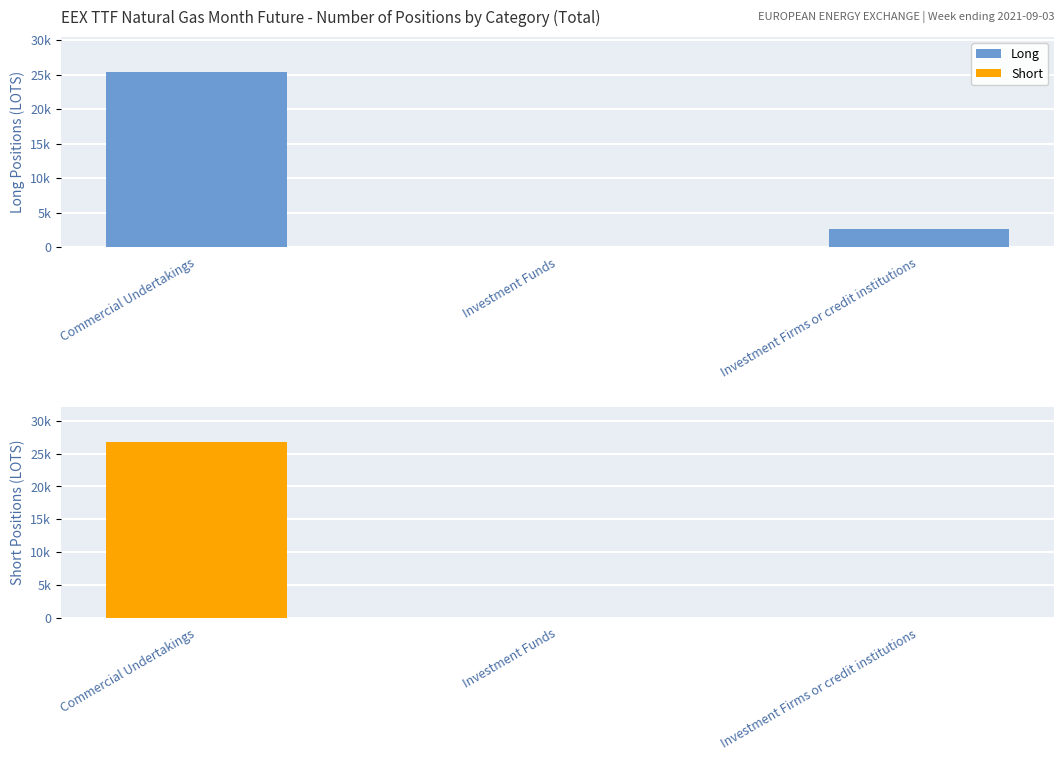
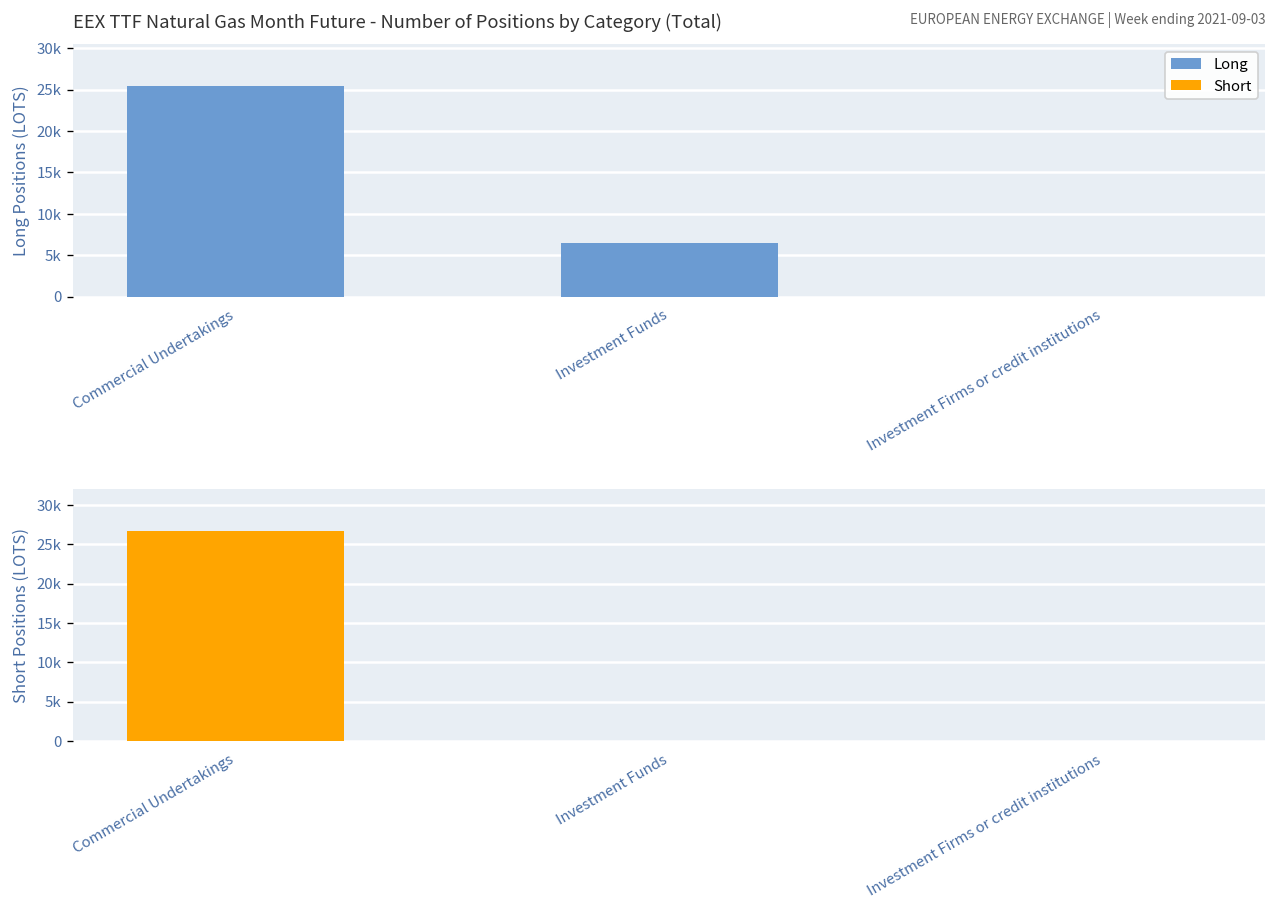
  {
    "EEX TTF Natural Gas Month Future - Number of Positions by Category (Total)": {
      "Commercial Undertakings": 25000,
-     "Investment Funds": 0,
-     "Investment Firms or credit institutions": 3000
+     "Investment Funds": 6000,
+     "Investment Firms or credit institutions": 0
    }
  }
